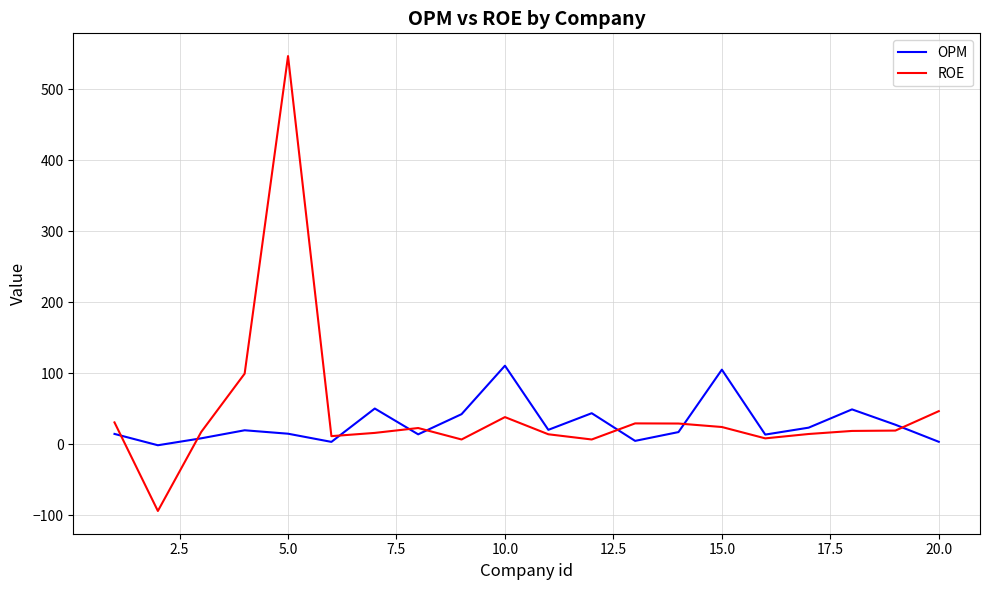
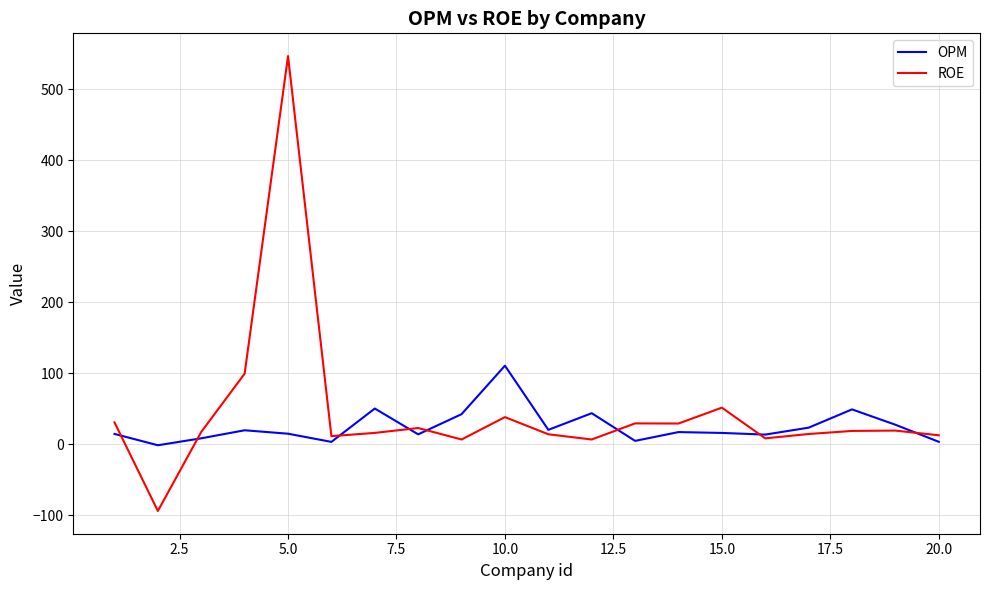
  {
    "OPM": {
      "5.0": 10,
      "10.0": 110,
-     "15.0": 100,
+     "15.0": 20,
      "20.0": 0
    },
    "ROE": {
      "5.0": 550,
      "10.0": 40,
-     "15.0": 20,
-     "20.0": 50
+     "15.0": 50,
+     "20.0": 10
    }
  }
